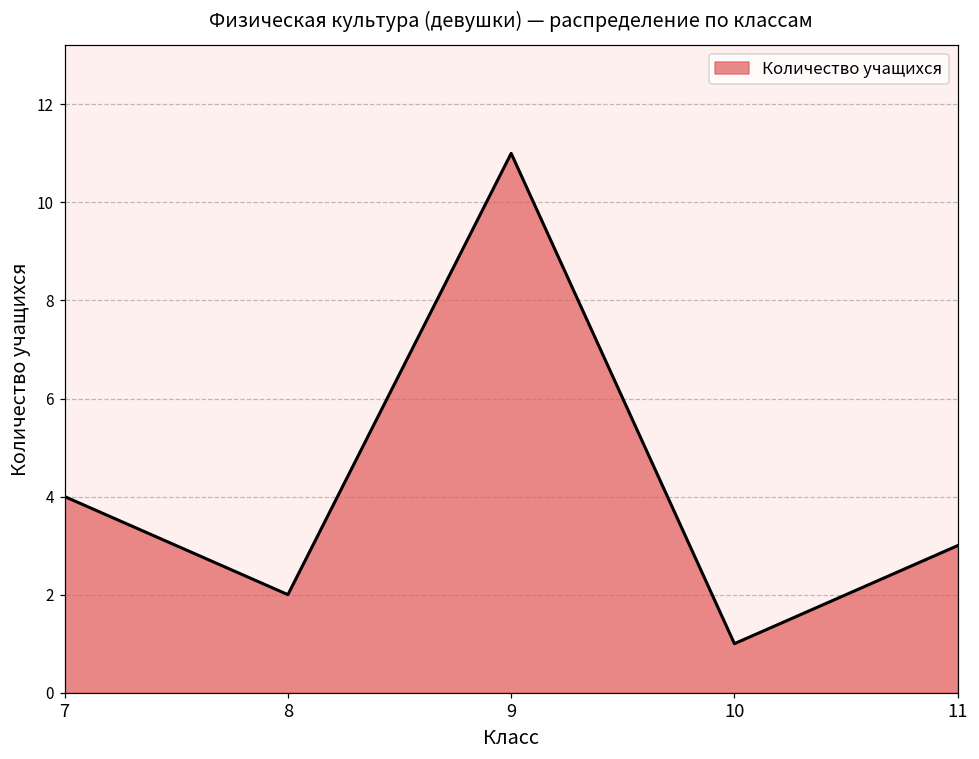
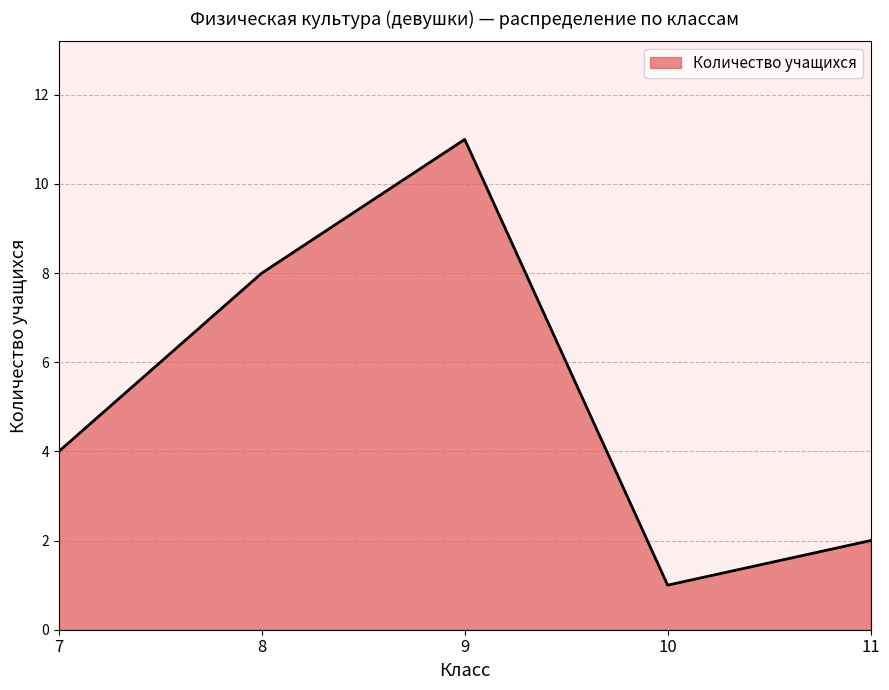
  {
    "7": 4,
-   "8": 2,
+   "8": 8,
    "9": 11,
    "10": 1,
-   "11": 3
+   "11": 2
  }
